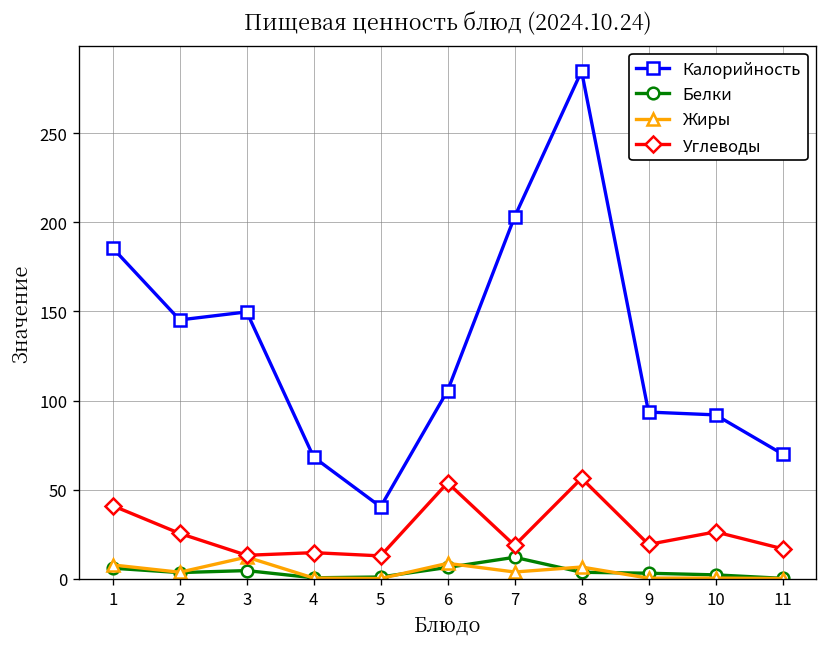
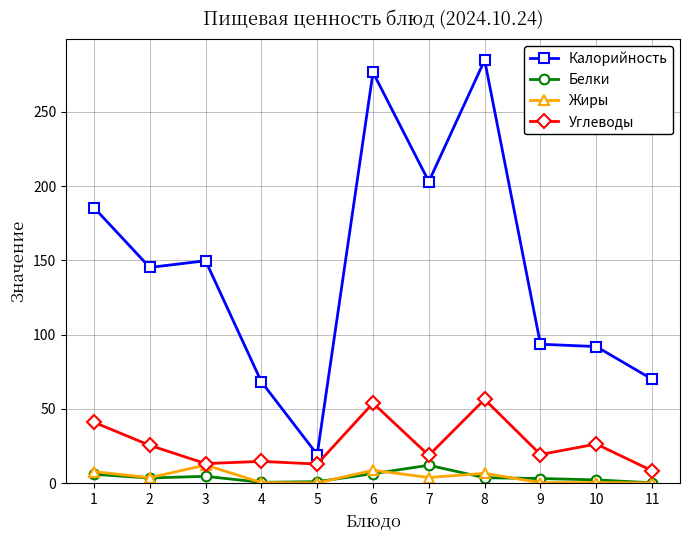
  {
    "Калорийность": {
      "1": 186,
      "2": 145,
      "3": 150,
      "4": 68,
-     "5": 40,
-     "6": 106,
+     "5": 19,
+     "6": 276,
      "7": 203,
      "8": 285,
      "9": 94,
      "10": 92,
      "11": 70
    },
    "Белки": {
      "1": 6,
      "3": 5,
      "6": 6,
      "7": 12,
      "8": 4,
      "9": 3,
      "10": 2
    },
    "Жиры": {
      "1": 8,
      "6": 9,
      "7": 4,
      "8": 7,
      "9": 0,
      "10": 0
    },
    "Углеводы": {
      "1": 41,
      "2": 25,
      "4": 15,
      "5": 13,
      "6": 54,
      "7": 19,
      "8": 56,
      "9": 19,
      "10": 26,
-     "11": 17
+     "11": 8
    }
  }
